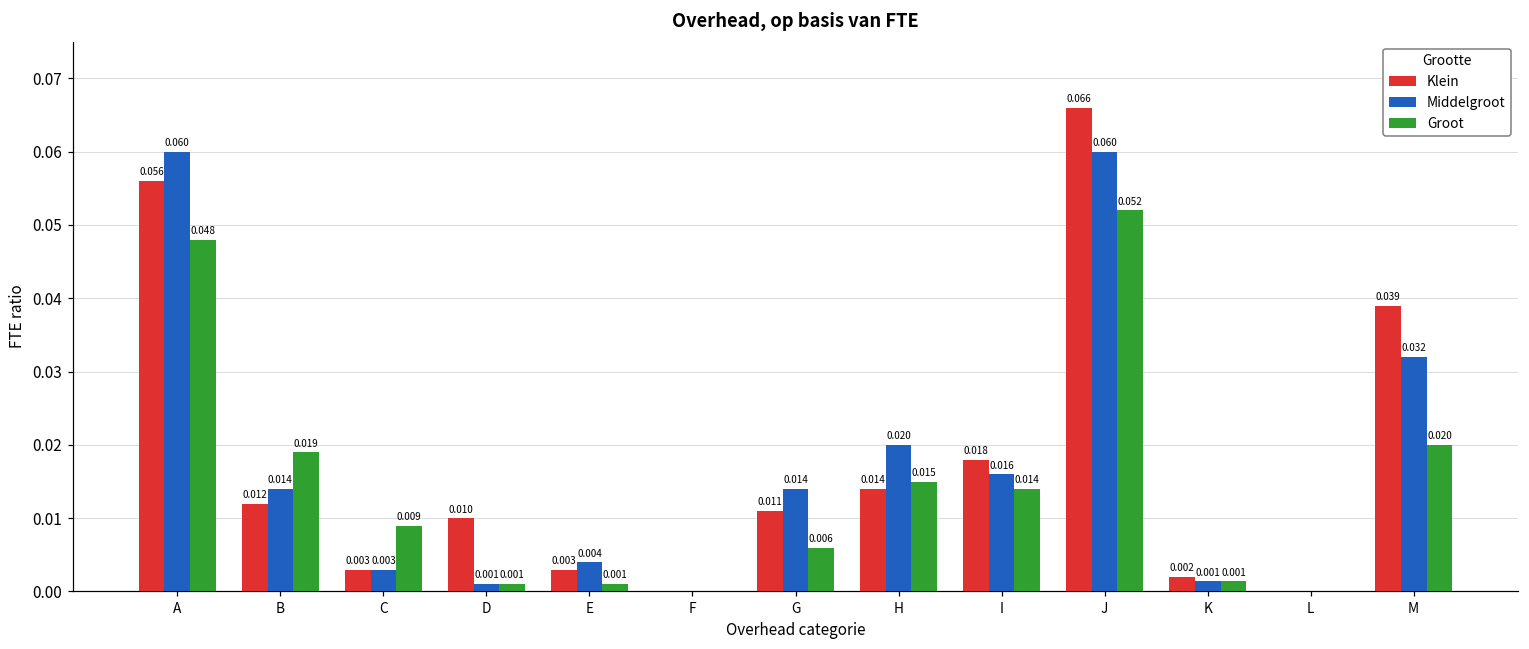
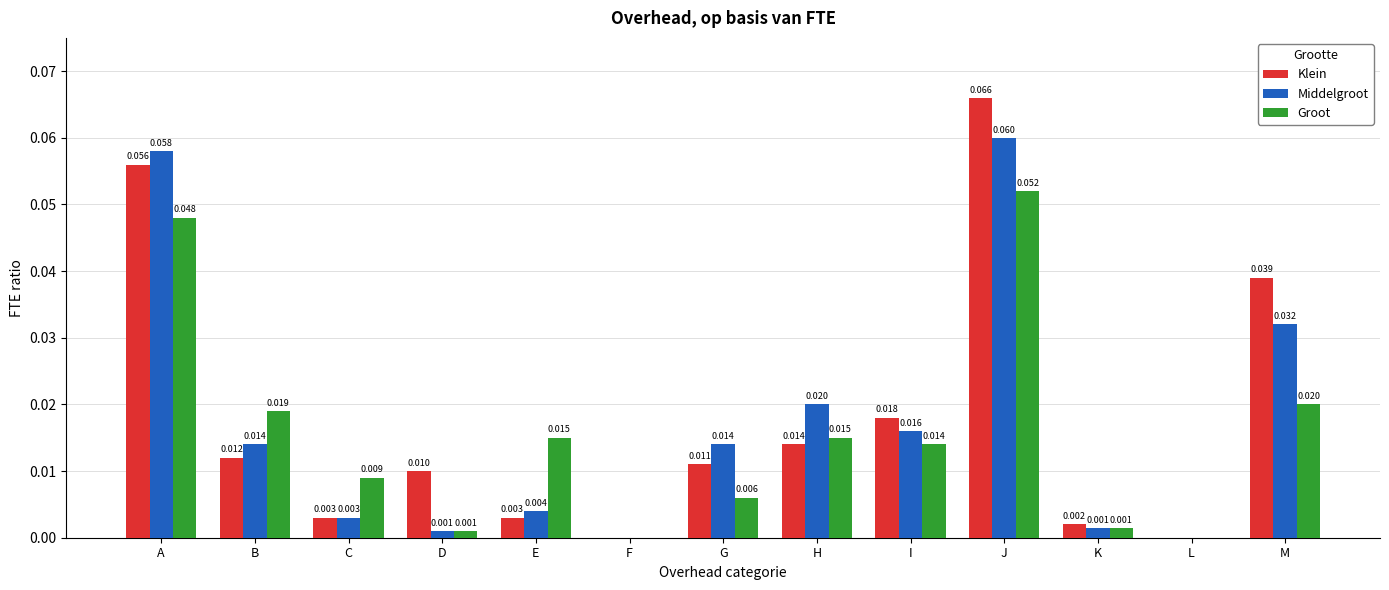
  {
    "Klein": {
      "A": 0.056,
      "B": 0.012,
      "C": 0.003,
      "D": 0.010,
      "E": 0.003,
      "G": 0.011,
      "H": 0.014,
      "I": 0.018,
      "J": 0.066,
      "K": 0.002,
      "M": 0.039
    },
    "Middelgroot": {
-     "A": 0.060,
+     "A": 0.058,
      "B": 0.014,
      "C": 0.003,
      "D": 0.001,
      "E": 0.004,
      "G": 0.014,
      "H": 0.020,
      "I": 0.016,
      "J": 0.060,
      "K": 0.001,
      "M": 0.032
    },
    "Groot": {
      "A": 0.048,
      "B": 0.019,
      "C": 0.009,
      "D": 0.001,
-     "E": 0.001,
+     "E": 0.015,
      "G": 0.006,
      "H": 0.015,
      "I": 0.014,
      "J": 0.052,
      "K": 0.001,
      "M": 0.020
    }
  }
